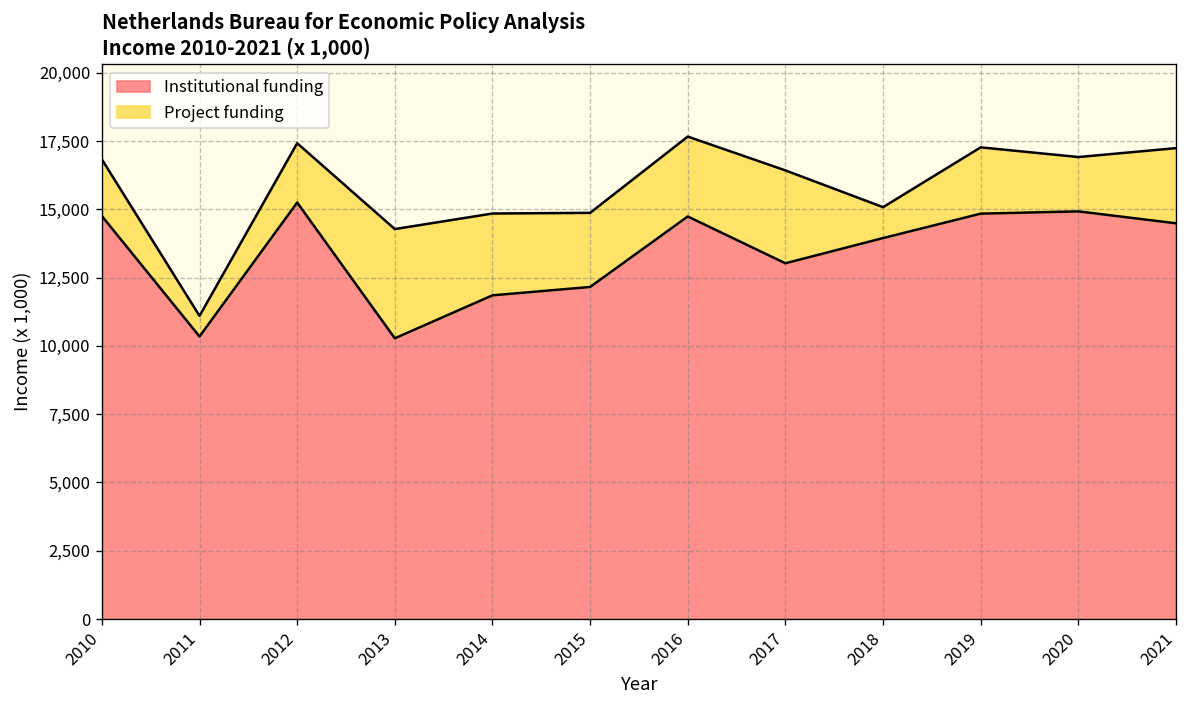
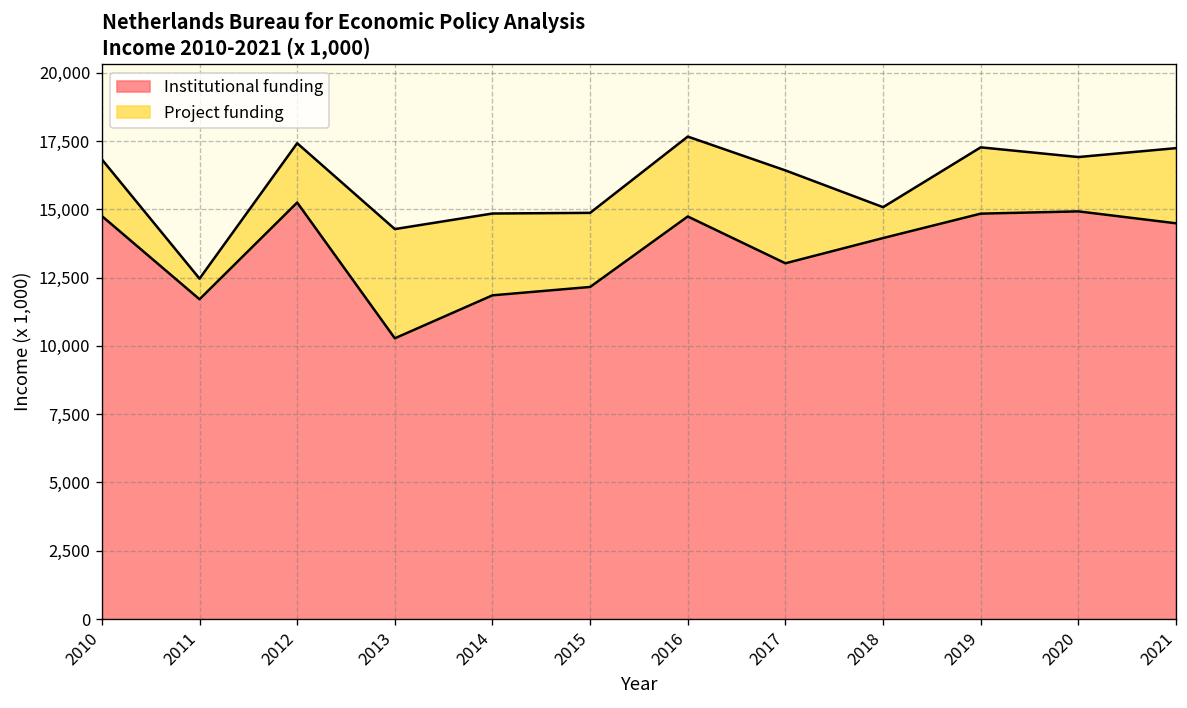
  {
    "Institutional funding": {
      "2010": "14,800",
-     "2011": "10,300",
+     "2011": "11,700",
      "2012": "15,200",
      "2013": "10,300",
      "2014": "11,900",
      "2015": "12,200",
      "2016": "14,700",
      "2017": "13,000",
      "2018": "13,900",
      "2019": "14,800",
      "2020": "14,900",
      "2021": "14,500"
    },
    "Project funding": {
      "2010": "2,100",
      "2011": "800",
      "2012": "2,200",
      "2013": "4,000",
      "2014": "3,000",
      "2015": "2,700",
      "2016": "2,900",
      "2017": "3,400",
      "2018": "1,100",
      "2019": "2,400",
      "2020": "2,000",
      "2021": "2,800"
    }
  }
